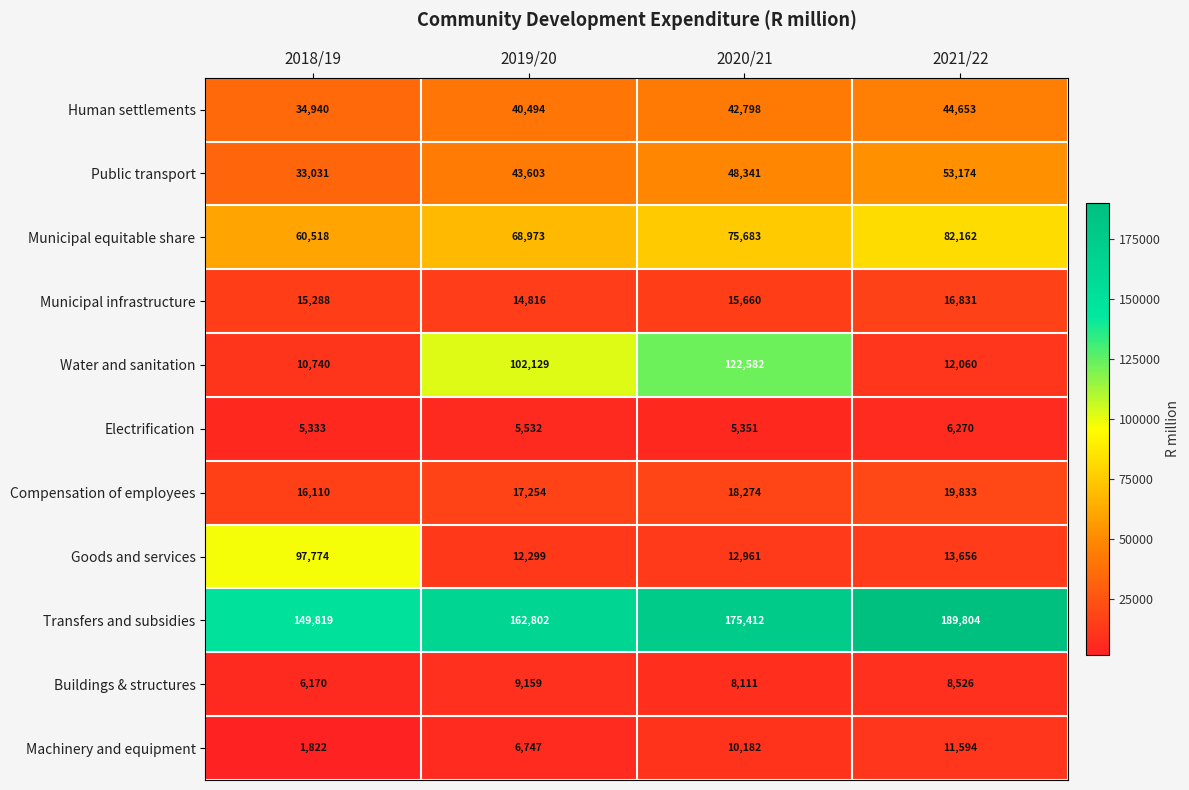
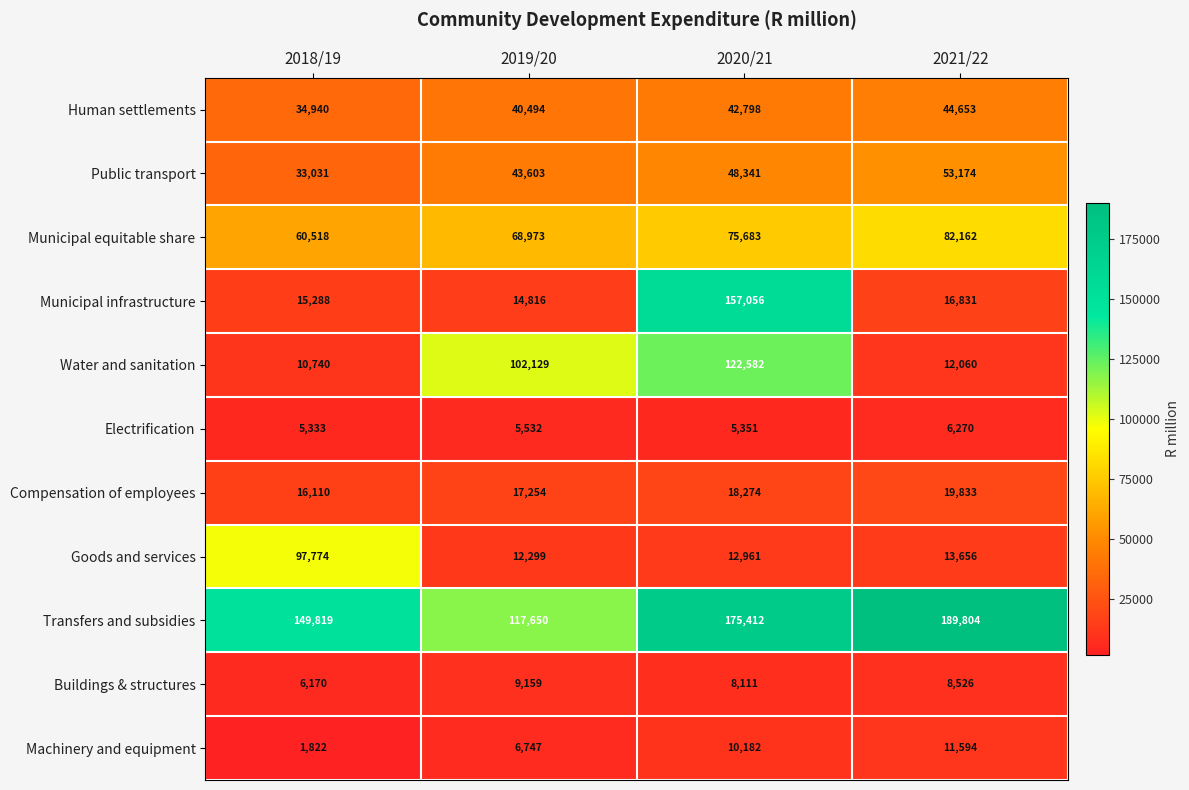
  {
    "Human settlements": {
      "2018/19": "34,940",
      "2019/20": "40,494",
      "2020/21": "42,798",
      "2021/22": "44,653"
    },
    "Public transport": {
      "2018/19": "33,031",
      "2019/20": "43,603",
      "2020/21": "48,341",
      "2021/22": "53,174"
    },
    "Municipal equitable share": {
      "2018/19": "60,518",
      "2019/20": "68,973",
      "2020/21": "75,683",
      "2021/22": "82,162"
    },
    "Municipal infrastructure": {
      "2018/19": "15,288",
      "2019/20": "14,816",
-     "2020/21": "15,660",
+     "2020/21": "157,056",
      "2021/22": "16,831"
    },
    "Water and sanitation": {
      "2018/19": "10,740",
      "2019/20": "102,129",
      "2020/21": "122,582",
      "2021/22": "12,060"
    },
    "Electrification": {
      "2018/19": "5,333",
      "2019/20": "5,532",
      "2020/21": "5,351",
      "2021/22": "6,270"
    },
    "Compensation of employees": {
      "2018/19": "16,110",
      "2019/20": "17,254",
      "2020/21": "18,274",
      "2021/22": "19,833"
    },
    "Goods and services": {
      "2018/19": "97,774",
      "2019/20": "12,299",
      "2020/21": "12,961",
      "2021/22": "13,656"
    },
    "Transfers and subsidies": {
      "2018/19": "149,819",
-     "2019/20": "162,802",
+     "2019/20": "117,650",
      "2020/21": "175,412",
      "2021/22": "189,804"
    },
    "Buildings & structures": {
      "2018/19": "6,170",
      "2019/20": "9,159",
      "2020/21": "8,111",
      "2021/22": "8,526"
    },
    "Machinery and equipment": {
      "2018/19": "1,822",
      "2019/20": "6,747",
      "2020/21": "10,182",
      "2021/22": "11,594"
    }
  }
